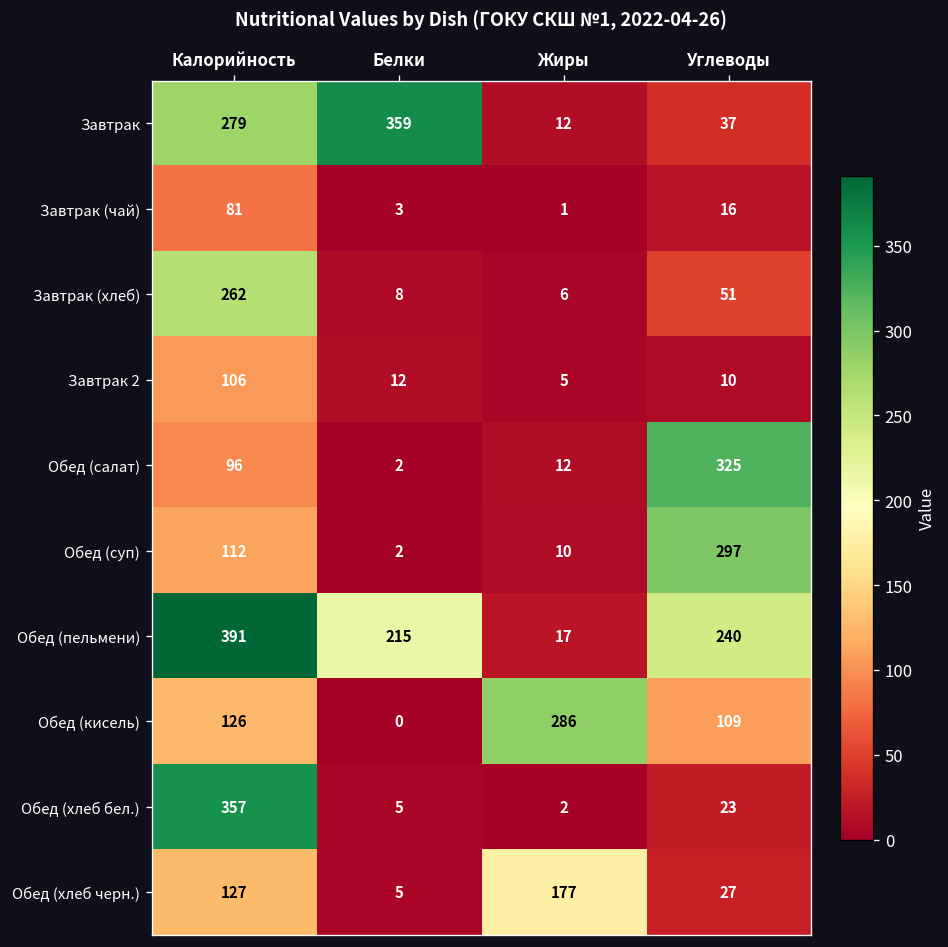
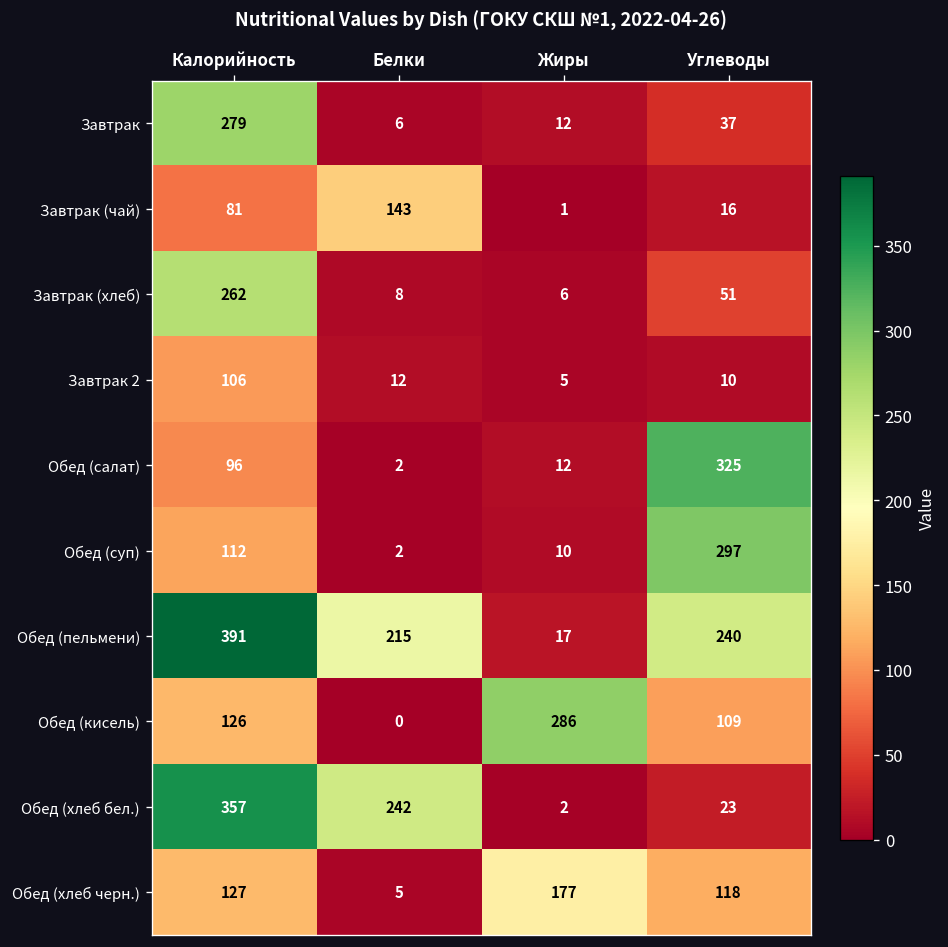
  {
    "Завтрак": {
      "Калорийность": 279,
-     "Белки": 359,
+     "Белки": 6,
      "Жиры": 12,
      "Углеводы": 37
    },
    "Завтрак (чай)": {
      "Калорийность": 81,
-     "Белки": 3,
+     "Белки": 143,
      "Жиры": 1,
      "Углеводы": 16
    },
    "Завтрак (хлеб)": {
      "Калорийность": 262,
      "Белки": 8,
      "Жиры": 6,
      "Углеводы": 51
    },
    "Завтрак 2": {
      "Калорийность": 106,
      "Белки": 12,
      "Жиры": 5,
      "Углеводы": 10
    },
    "Обед (салат)": {
      "Калорийность": 96,
      "Белки": 2,
      "Жиры": 12,
      "Углеводы": 325
    },
    "Обед (суп)": {
      "Калорийность": 112,
      "Белки": 2,
      "Жиры": 10,
      "Углеводы": 297
    },
    "Обед (пельмени)": {
      "Калорийность": 391,
      "Белки": 215,
      "Жиры": 17,
      "Углеводы": 240
    },
    "Обед (кисель)": {
      "Калорийность": 126,
      "Белки": 0,
      "Жиры": 286,
      "Углеводы": 109
    },
    "Обед (хлеб бел.)": {
      "Калорийность": 357,
-     "Белки": 5,
+     "Белки": 242,
      "Жиры": 2,
      "Углеводы": 23
    },
    "Обед (хлеб черн.)": {
      "Калорийность": 127,
      "Белки": 5,
      "Жиры": 177,
-     "Углеводы": 27
+     "Углеводы": 118
    }
  }
